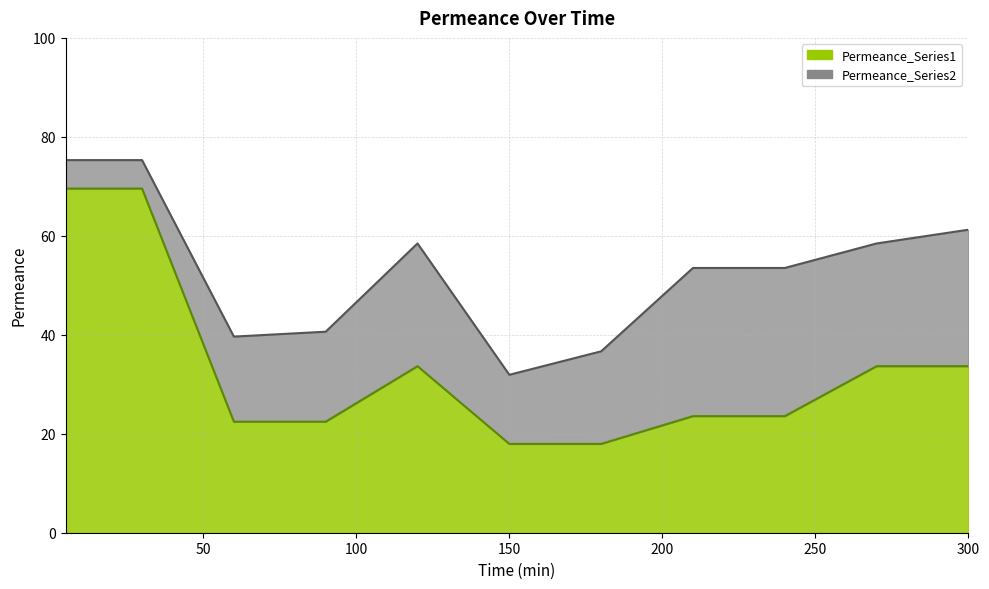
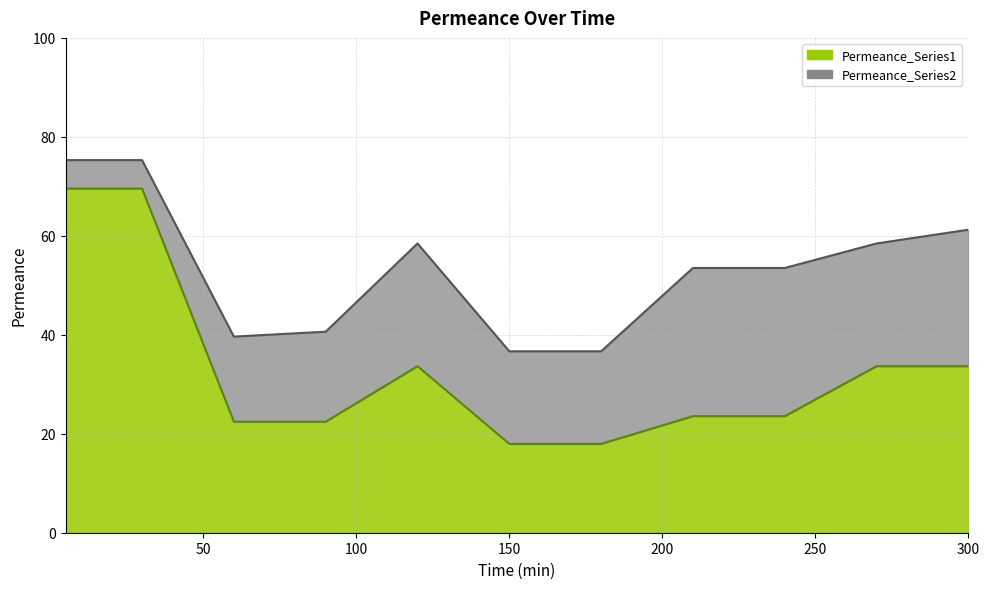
  {
    "Permeance_Series1": {
      "150": 18,
      "300": 34
    },
    "Permeance_Series2": {
-     "150": 32,
+     "150": 37,
      "300": 61
    }
  }
